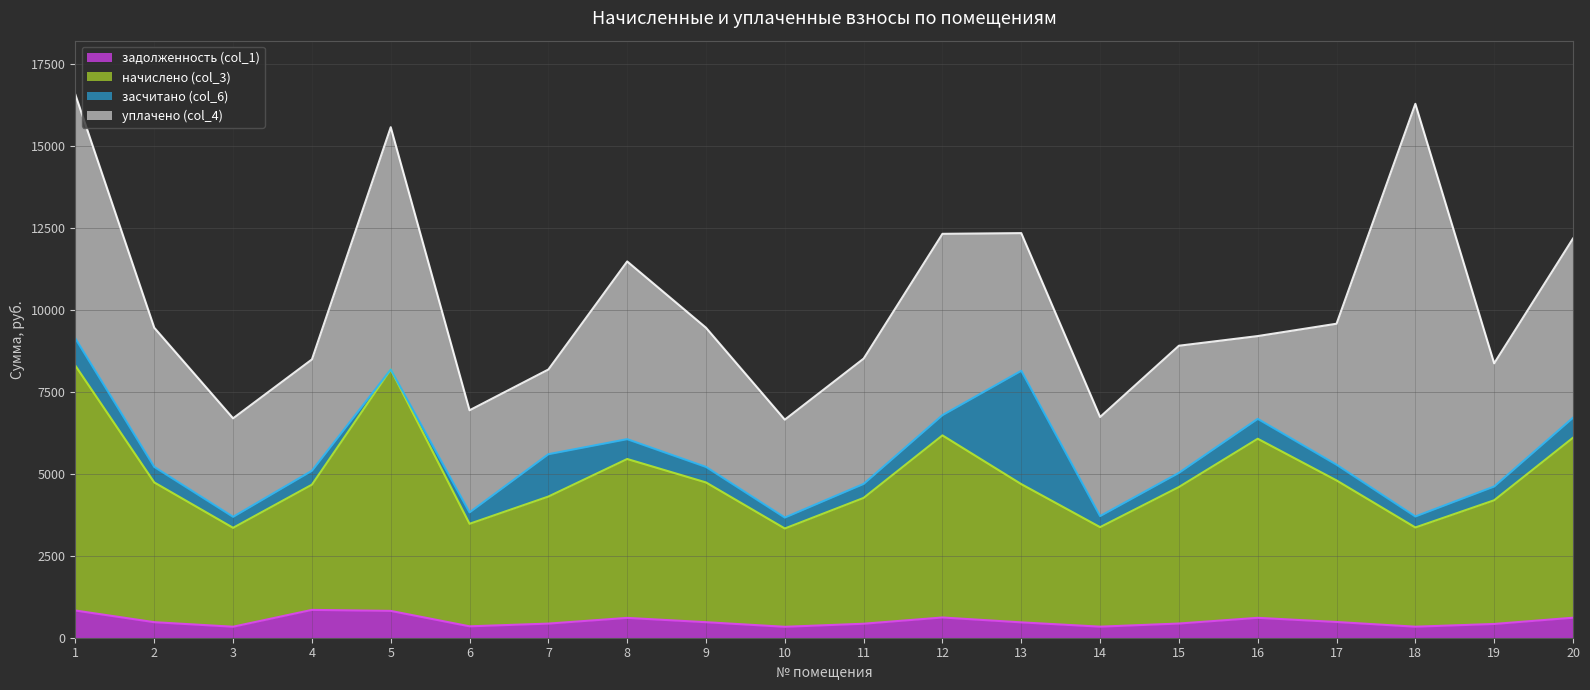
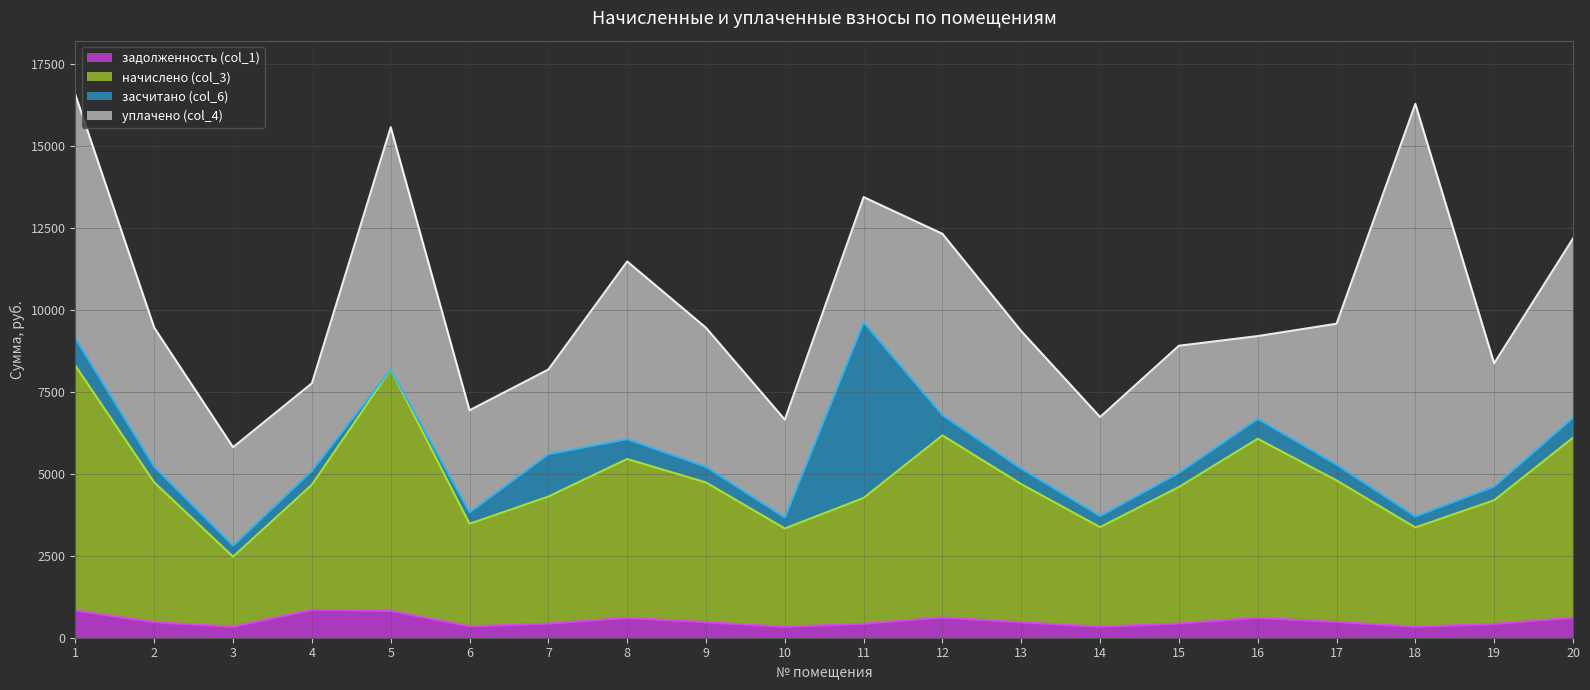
  {
    "задолженность (col_1)": {
      "1": 800,
      "2": 500,
      "3": 300,
      "4": 800,
      "5": 800,
      "6": 300,
      "7": 400,
      "8": 600,
      "9": 500,
      "10": 300,
      "11": 400,
      "12": 600,
      "13": 500,
      "14": 300,
      "15": 400,
      "16": 600,
      "17": 500,
      "18": 300,
      "19": 400,
      "20": 600
    },
    "начислено (col_3)": {
      "1": 7500,
      "2": 4300,
-     "3": 3000,
+     "3": 2100,
      "4": 3800,
      "6": 3100,
      "7": 3900,
      "8": 4900,
      "9": 4300,
      "10": 3000,
      "11": 3800,
      "12": 5600,
      "13": 4200,
      "14": 3000,
      "15": 4200,
      "16": 5500,
      "17": 4300,
      "18": 3000,
      "19": 3800,
      "20": 5500
    },
    "засчитано (col_6)": {
      "1": 800,
      "2": 500,
      "3": 300,
      "4": 400,
      "6": 300,
      "7": 1300,
      "8": 600,
      "9": 500,
      "10": 300,
-     "11": 400,
+     "11": 5400,
      "12": 600,
-     "13": 3500,
+     "13": 500,
      "14": 300,
      "15": 400,
      "16": 600,
      "17": 500,
      "18": 300,
      "19": 400,
      "20": 600
    },
    "уплачено (col_4)": {
      "1": 7400,
      "2": 4200,
      "3": 3000,
-     "4": 3400,
+     "4": 2700,
      "5": 7400,
      "6": 3100,
      "7": 2600,
      "8": 5400,
      "9": 4200,
      "10": 3000,
      "11": 3800,
      "12": 5500,
      "13": 4200,
      "14": 3000,
      "15": 3900,
      "16": 2500,
      "17": 4300,
      "18": 12600,
      "19": 3800,
      "20": 5500
    }
  }
